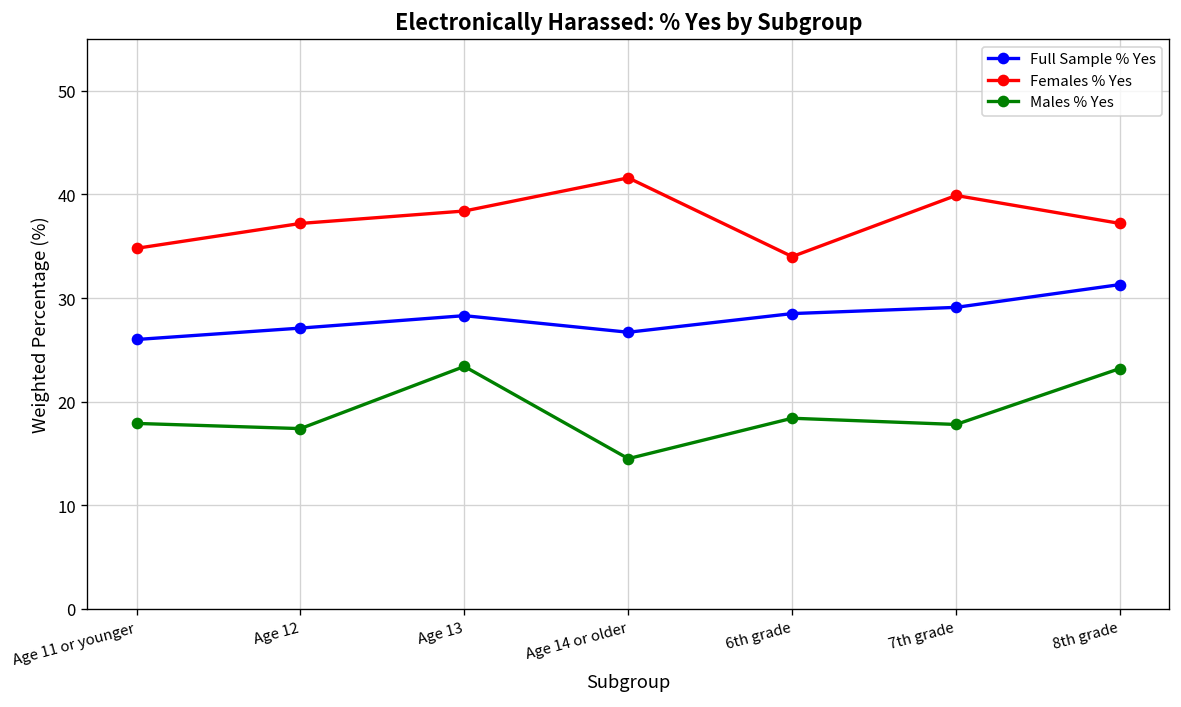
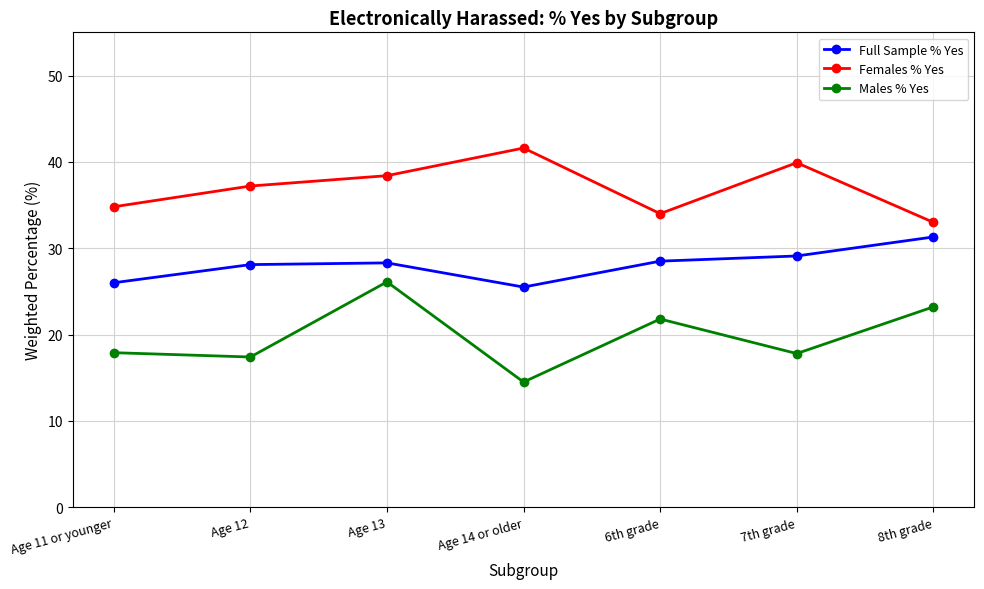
  {
    "Full Sample % Yes": {
      "Age 11 or younger": 26,
-     "Age 12": 27,
+     "Age 12": 28,
      "Age 13": 28,
-     "Age 14 or older": 27,
+     "Age 14 or older": 26,
      "6th grade": 29,
      "7th grade": 29,
      "8th grade": 31
    },
    "Females % Yes": {
      "Age 11 or younger": 35,
      "Age 12": 37,
      "Age 13": 38,
      "Age 14 or older": 42,
      "6th grade": 34,
      "7th grade": 40,
-     "8th grade": 37
+     "8th grade": 33
    },
    "Males % Yes": {
      "Age 11 or younger": 18,
      "Age 12": 17,
-     "Age 13": 23,
+     "Age 13": 26,
      "Age 14 or older": 15,
-     "6th grade": 18,
+     "6th grade": 22,
      "7th grade": 18,
      "8th grade": 23
    }
  }
